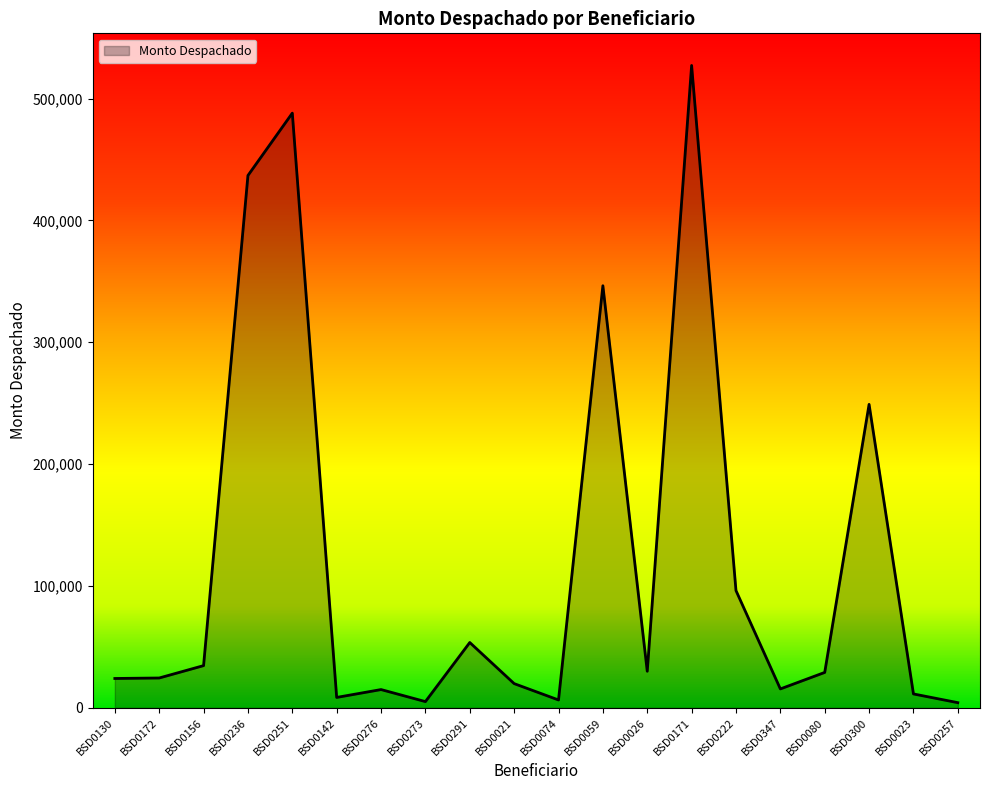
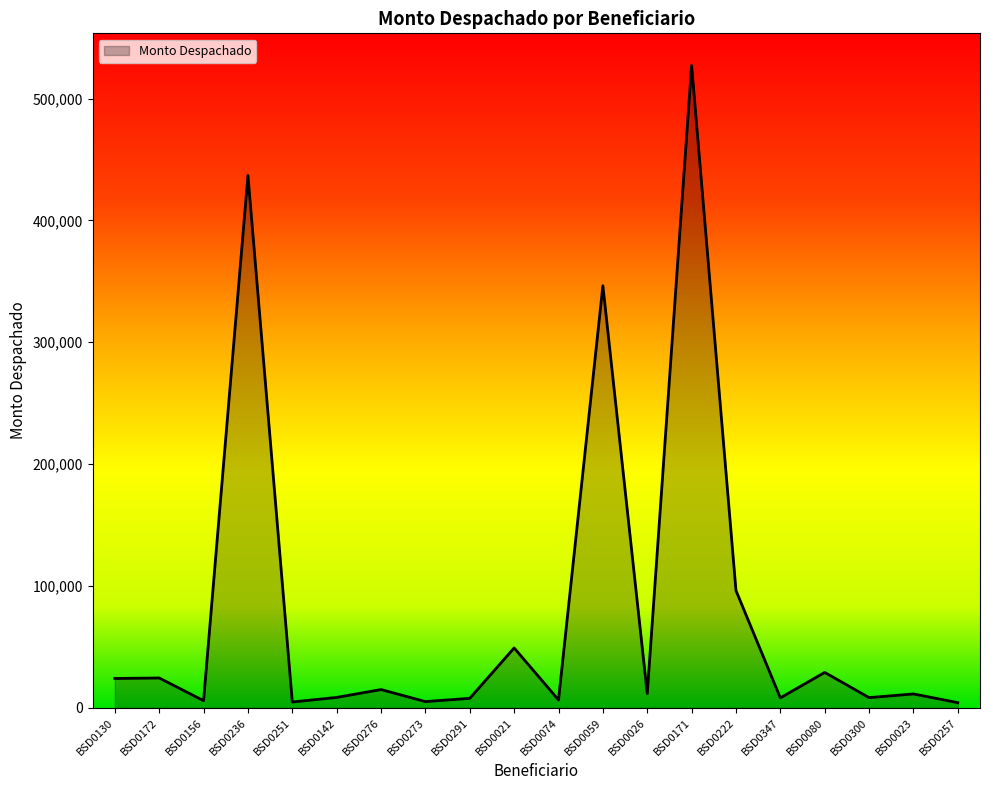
  {
    "BSD0130": "24,000",
    "BSD0172": "25,000",
-   "BSD0156": "35,000",
+   "BSD0156": "6,000",
    "BSD0236": "437,000",
-   "BSD0251": "488,000",
+   "BSD0251": "5,000",
    "BSD0142": "9,000",
    "BSD0276": "15,000",
    "BSD0273": "5,000",
-   "BSD0291": "54,000",
-   "BSD0021": "20,000",
+   "BSD0291": "8,000",
+   "BSD0021": "49,000",
    "BSD0074": "6,000",
    "BSD0059": "346,000",
-   "BSD0026": "30,000",
+   "BSD0026": "12,000",
    "BSD0171": "527,000",
    "BSD0222": "96,000",
-   "BSD0347": "16,000",
+   "BSD0347": "8,000",
    "BSD0080": "29,000",
-   "BSD0300": "249,000",
+   "BSD0300": "8,000",
    "BSD0023": "11,000",
    "BSD0257": "4,000"
  }
